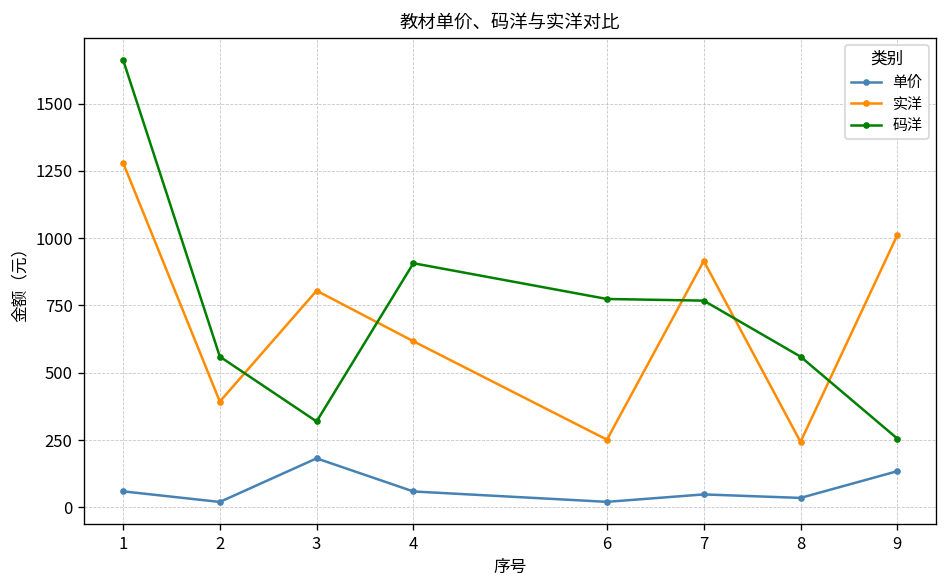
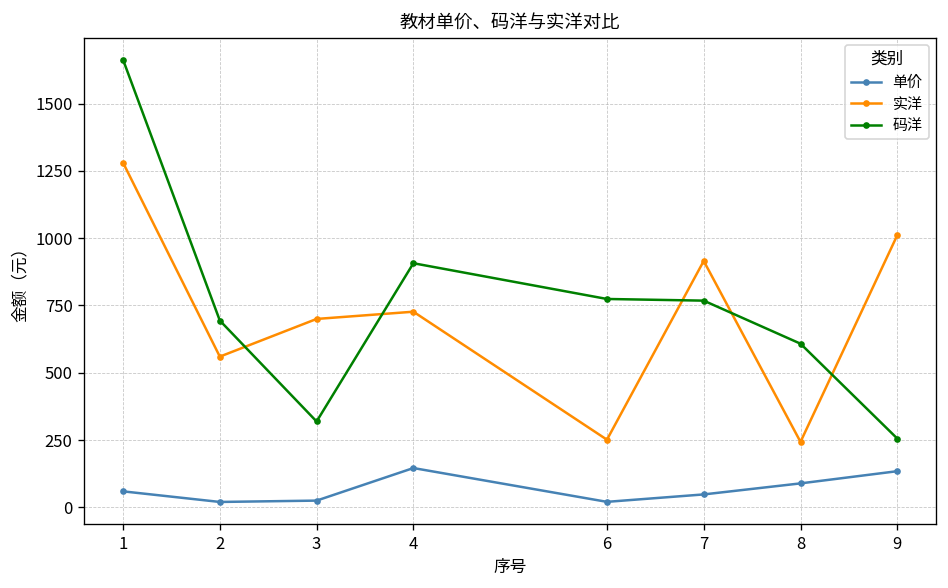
  {
    "单价": {
      "1": 60,
      "2": 20,
-     "3": 180,
-     "4": 60,
+     "3": 30,
+     "4": 150,
      "6": 20,
      "7": 50,
-     "8": 40,
+     "8": 90,
      "9": 130
    },
    "实洋": {
      "1": 1280,
-     "2": 390,
-     "3": 810,
-     "4": 620,
+     "2": 560,
+     "3": 700,
+     "4": 730,
      "6": 250,
      "7": 920,
      "8": 240,
      "9": 1010
    },
    "码洋": {
      "1": 1660,
-     "2": 560,
+     "2": 690,
      "3": 320,
      "4": 910,
      "6": 770,
      "7": 770,
-     "8": 560,
+     "8": 610,
      "9": 260
    }
  }
